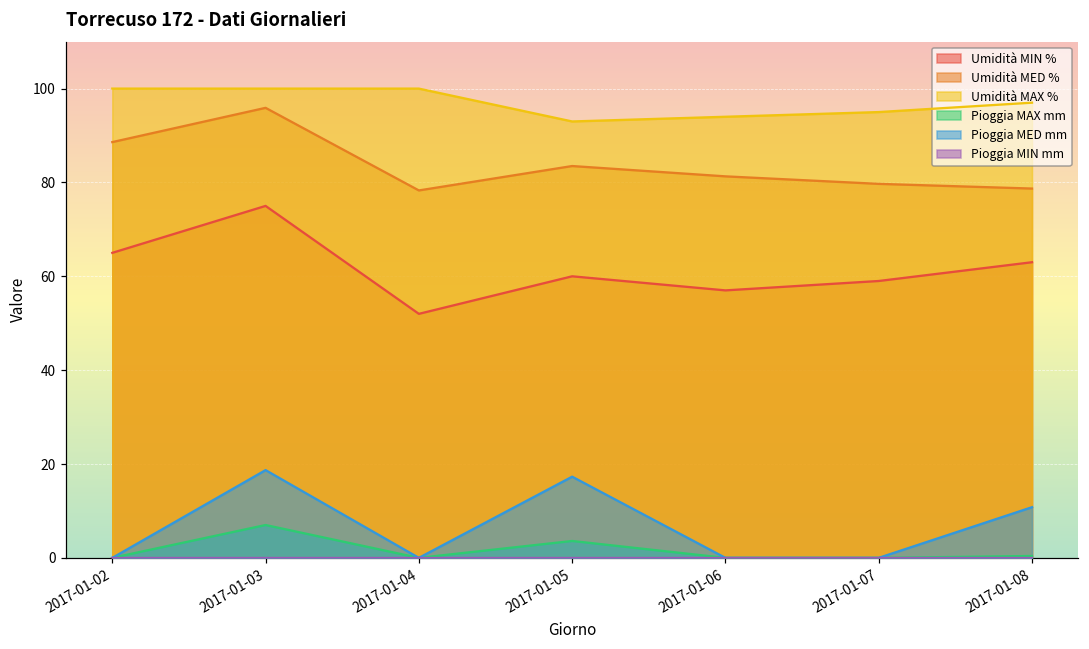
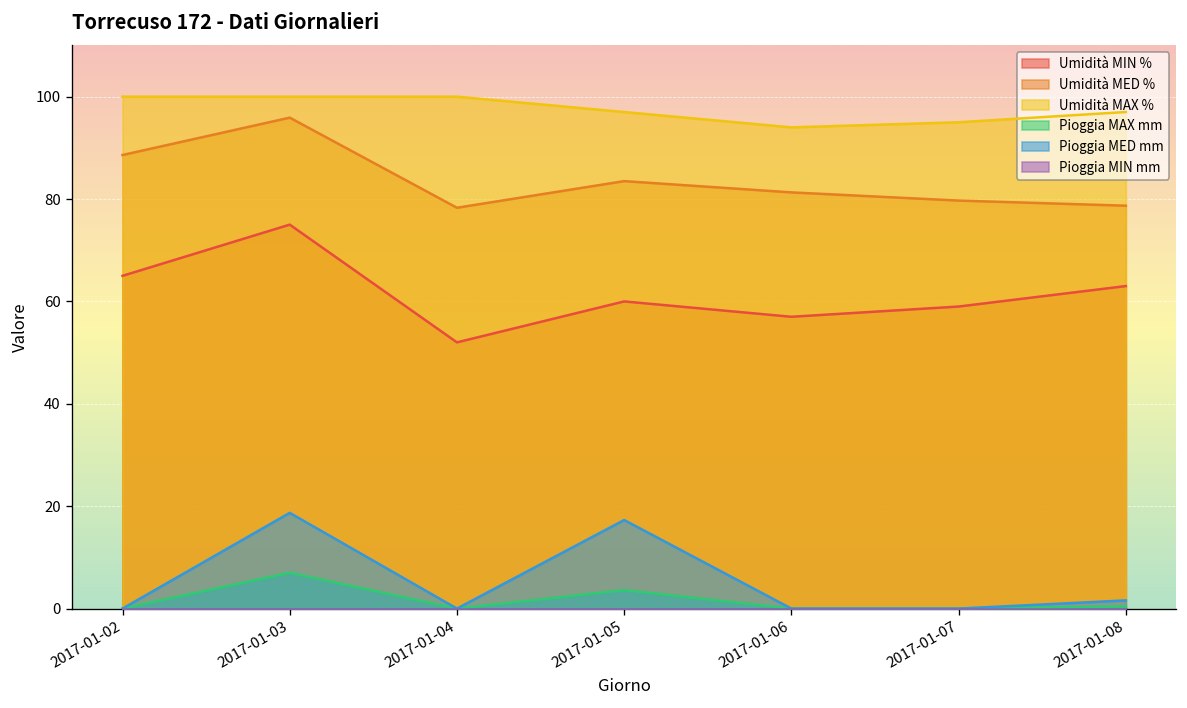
  {
    "Umidità MAX %": {
      "2017-01-02": 100,
      "2017-01-03": 100,
      "2017-01-04": 100,
-     "2017-01-05": 93,
+     "2017-01-05": 97,
      "2017-01-06": 94,
      "2017-01-07": 95
    },
    "Pioggia MAX mm": {
      "2017-01-03": 7,
      "2017-01-05": 4
    },
    "Pioggia MED mm": {
      "2017-01-03": 19,
      "2017-01-05": 17,
-     "2017-01-08": 11
+     "2017-01-08": 2
    },
    "Pioggia MIN mm": {
      "2017-01-03": 0,
      "2017-01-05": 0
    }
  }
